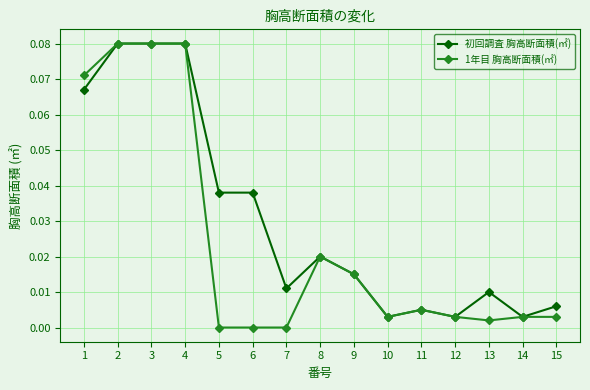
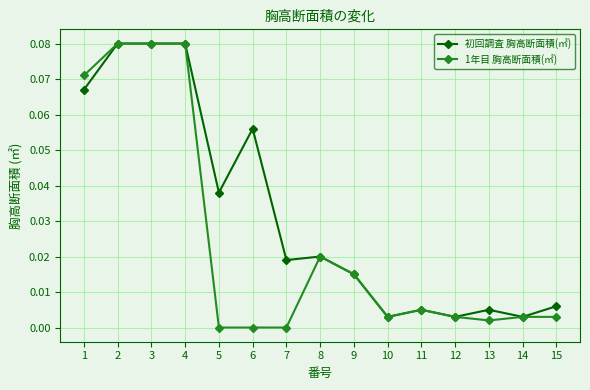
  {
    "初回調査 胸高断面積(㎡)": {
      "1": 0.067,
      "5": 0.038,
-     "6": 0.038,
-     "7": 0.011,
-     "13": 0.010,
+     "6": 0.056,
+     "7": 0.019,
+     "13": 0.005,
      "15": 0.006
    },
    "1年目 胸高断面積(㎡)": {
      "1": 0.071,
      "5": 0.000,
      "6": 0.000,
      "7": 0.000,
      "13": 0.002,
      "15": 0.003
    }
  }
